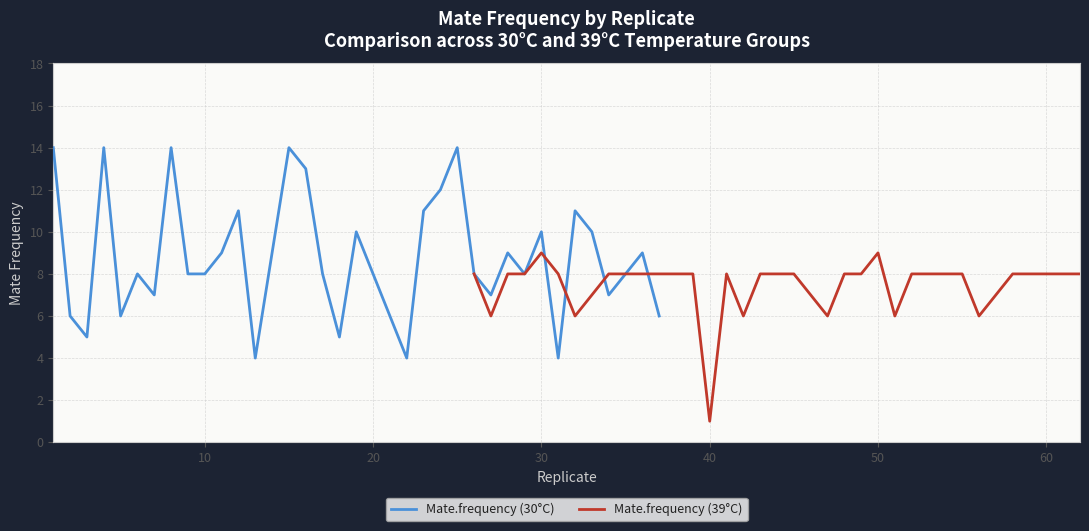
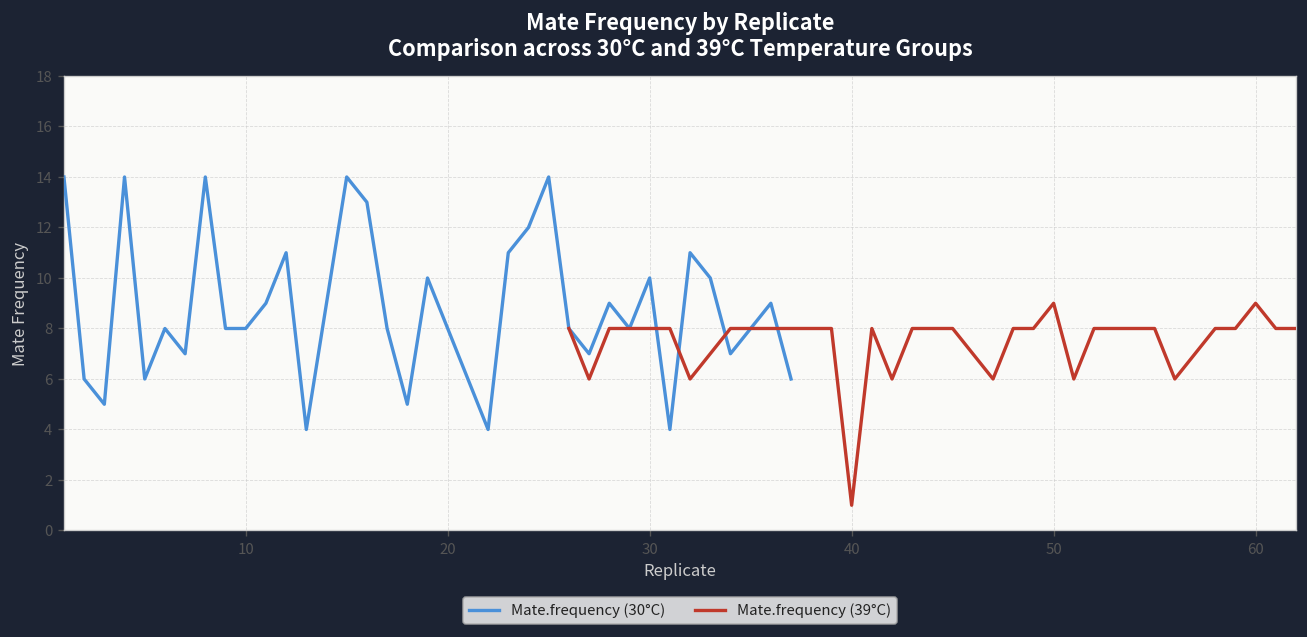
  {
    "Mate.frequency (30°C)": {
      "10": 8,
      "20": 8,
      "30": 10
    },
    "Mate.frequency (39°C)": {
-     "30": 9,
+     "30": 8,
      "40": 1,
      "50": 9,
-     "60": 8
+     "60": 9
    }
  }
